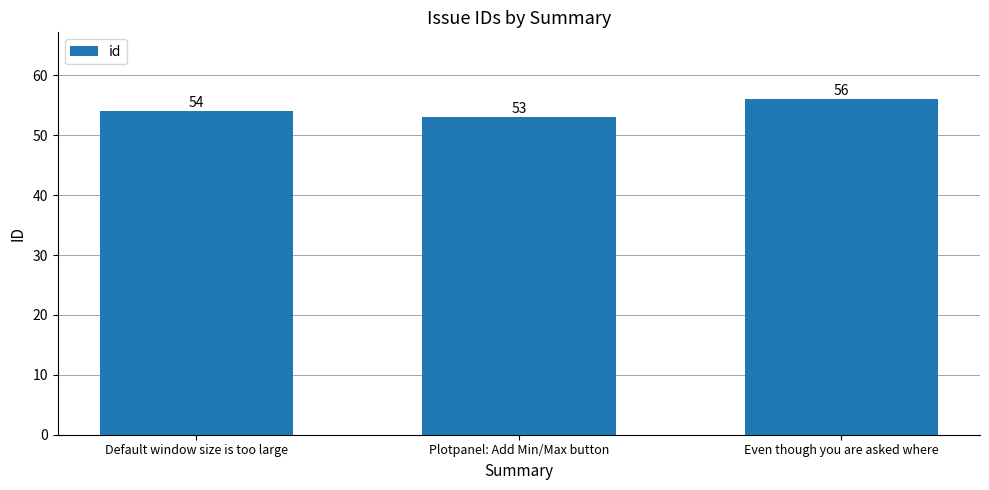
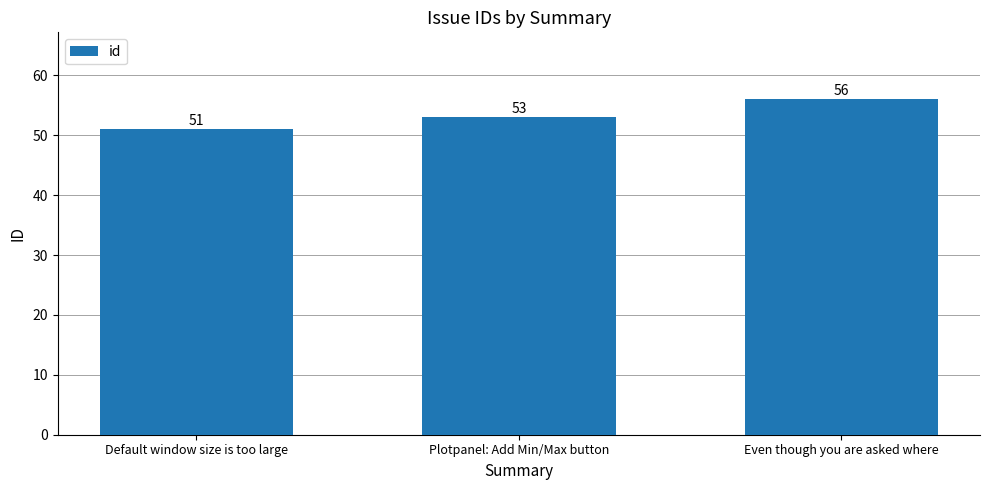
  {
-   "Default window size is too large": 54,
+   "Default window size is too large": 51,
    "Plotpanel: Add Min/Max button": 53,
    "Even though you are asked where": 56
  }
